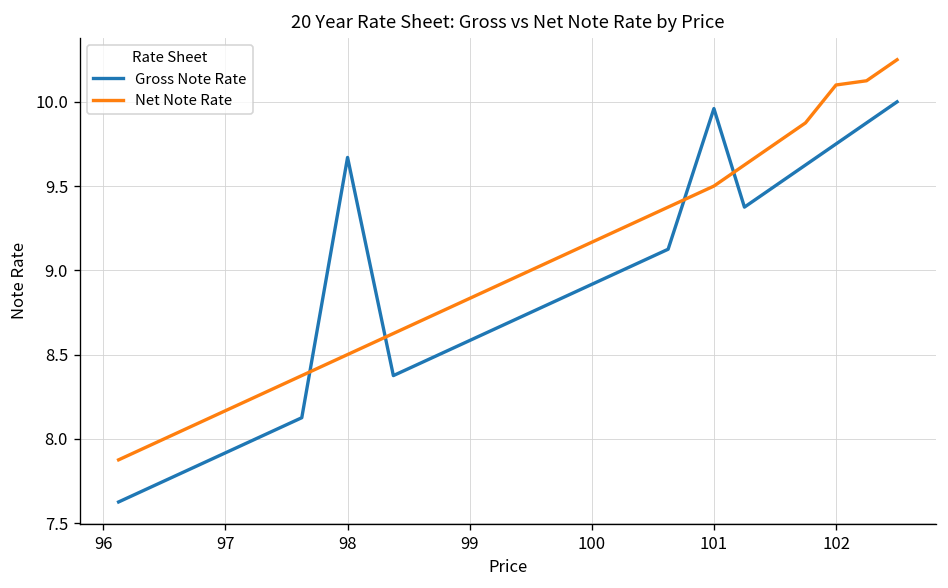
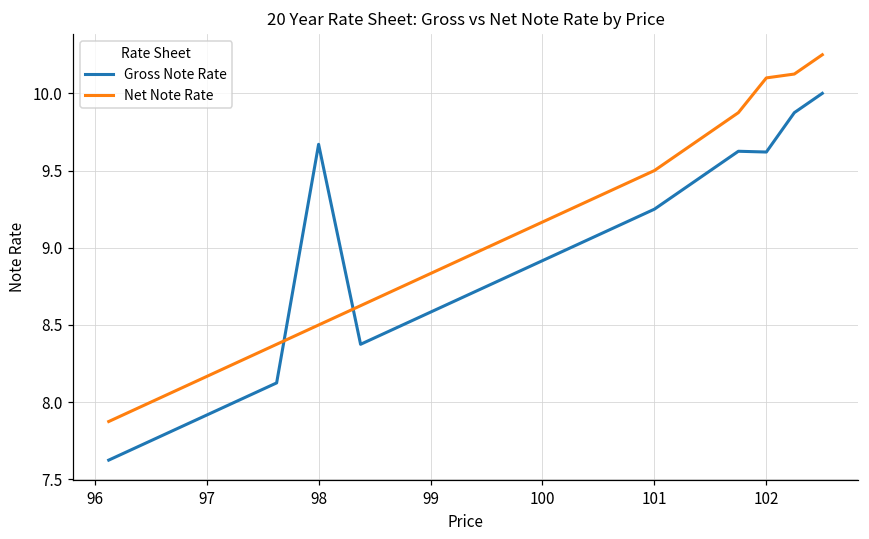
  {
    "Gross Note Rate": {
      "98": 9.67,
-     "101": 9.96,
-     "102": 9.75
+     "101": 9.25,
+     "102": 9.62
    },
    "Net Note Rate": {
      "98": 8.50,
      "101": 9.50,
      "102": 10.10
    }
  }
